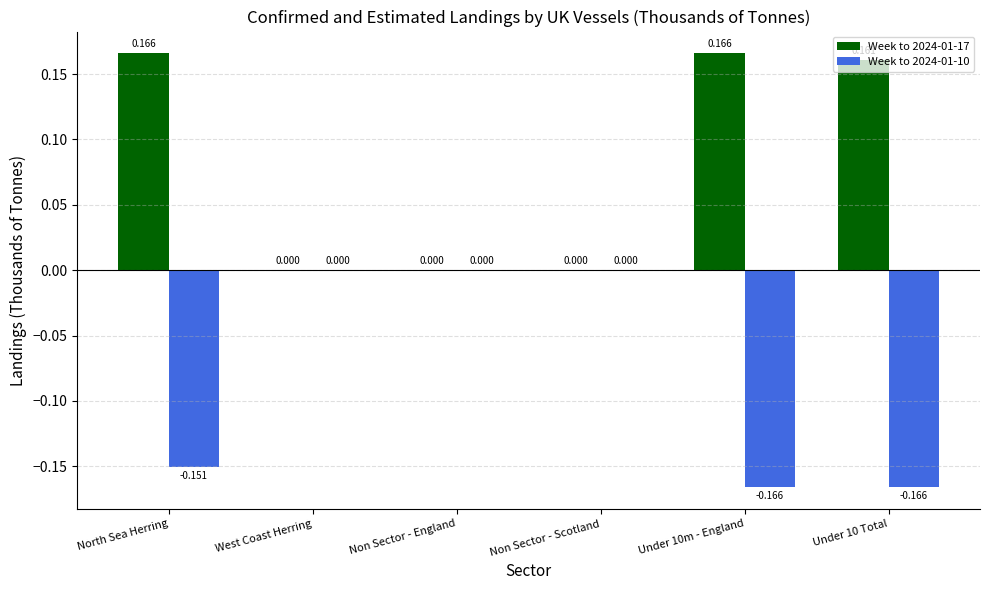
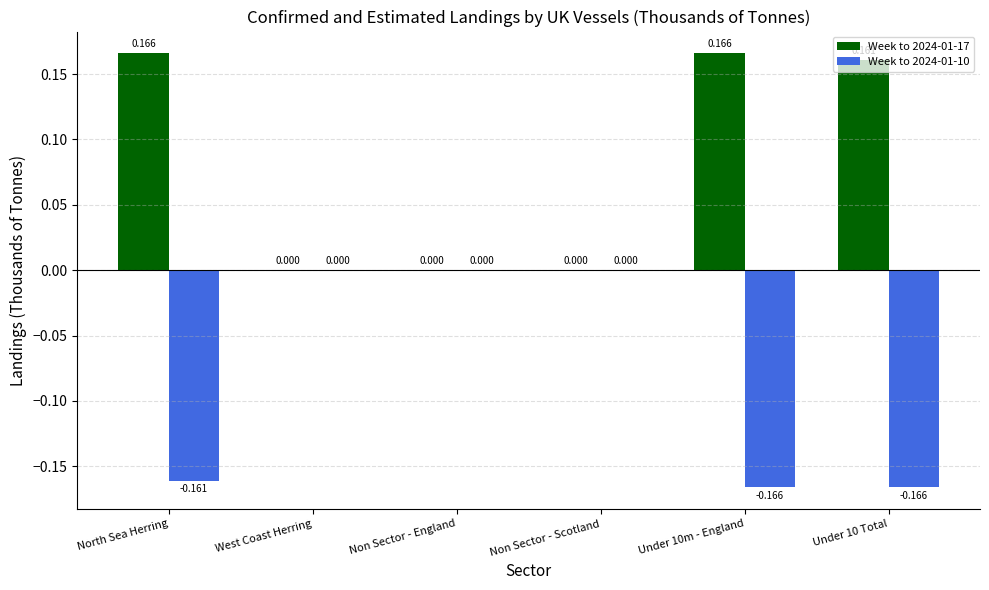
  {
    "Week to 2024-01-17": {
      "North Sea Herring": 0.166,
      "West Coast Herring": 0.000,
      "Non Sector - England": 0.000,
      "Non Sector - Scotland": 0.000,
      "Under 10m - England": 0.166
    },
    "Week to 2024-01-10": {
-     "North Sea Herring": -0.151,
+     "North Sea Herring": -0.161,
      "West Coast Herring": 0.000,
      "Non Sector - England": 0.000,
      "Non Sector - Scotland": 0.000,
      "Under 10m - England": -0.166,
      "Under 10 Total": -0.166
    }
  }
